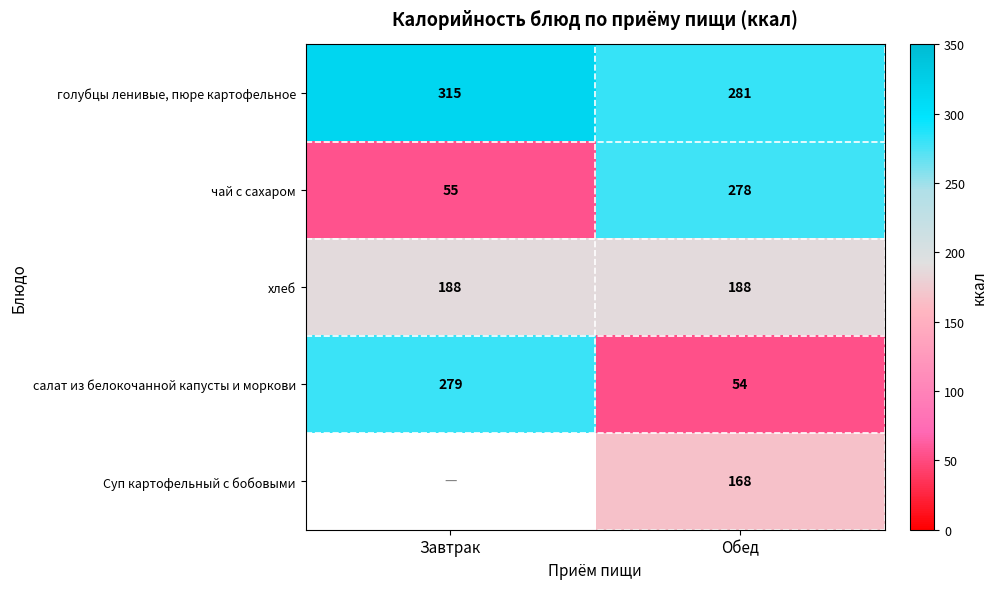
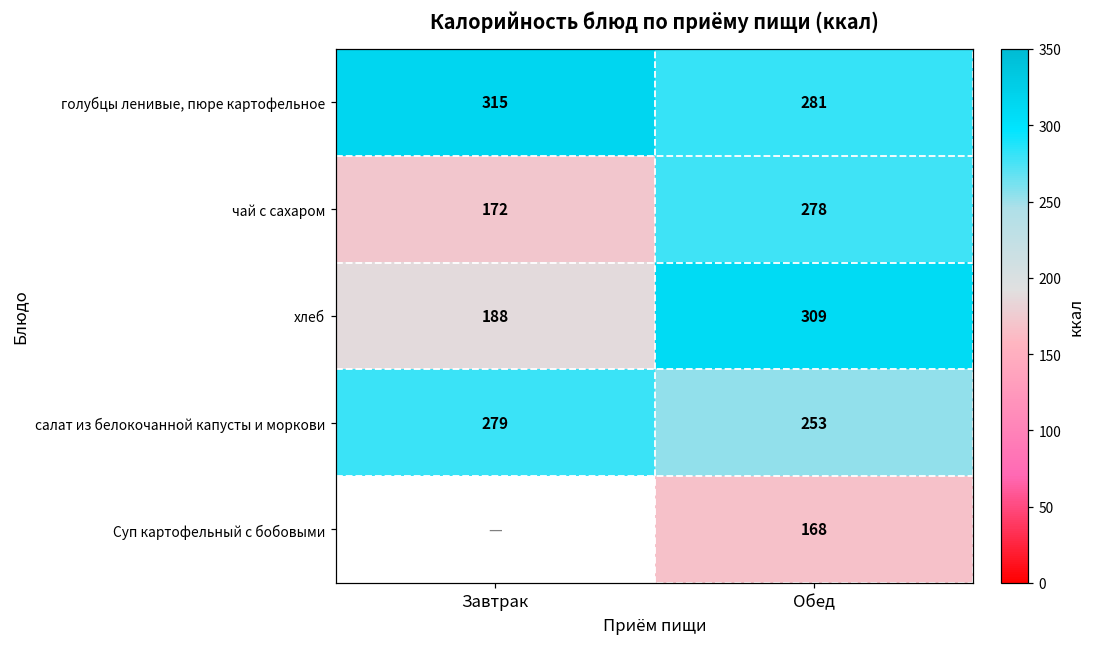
  {
    "голубцы ленивые, пюре картофельное": {
      "Завтрак": 315,
      "Обед": 281
    },
    "чай с сахаром": {
-     "Завтрак": 55,
+     "Завтрак": 172,
      "Обед": 278
    },
    "хлеб": {
      "Завтрак": 188,
-     "Обед": 188
+     "Обед": 309
    },
    "салат из белокочанной капусты и моркови": {
      "Завтрак": 279,
-     "Обед": 54
+     "Обед": 253
    },
    "Суп картофельный с бобовыми": {
      "Обед": 168
    }
  }
